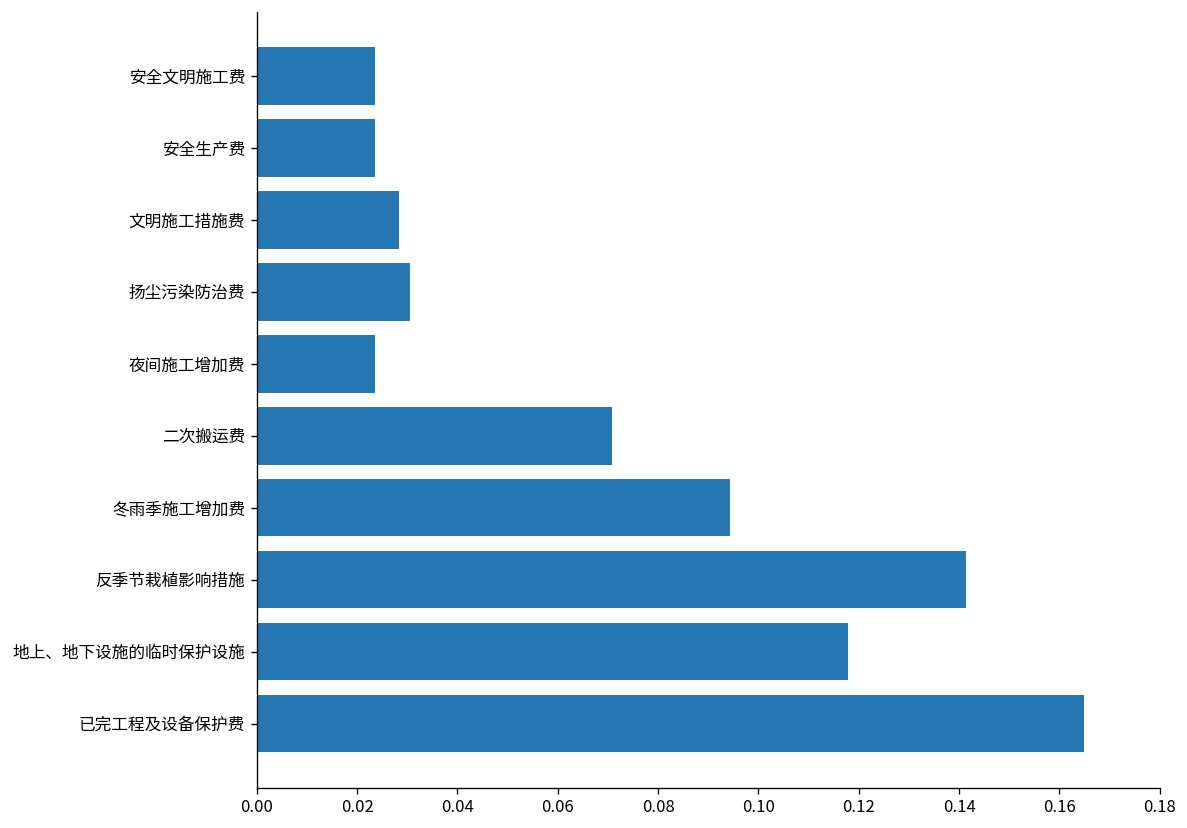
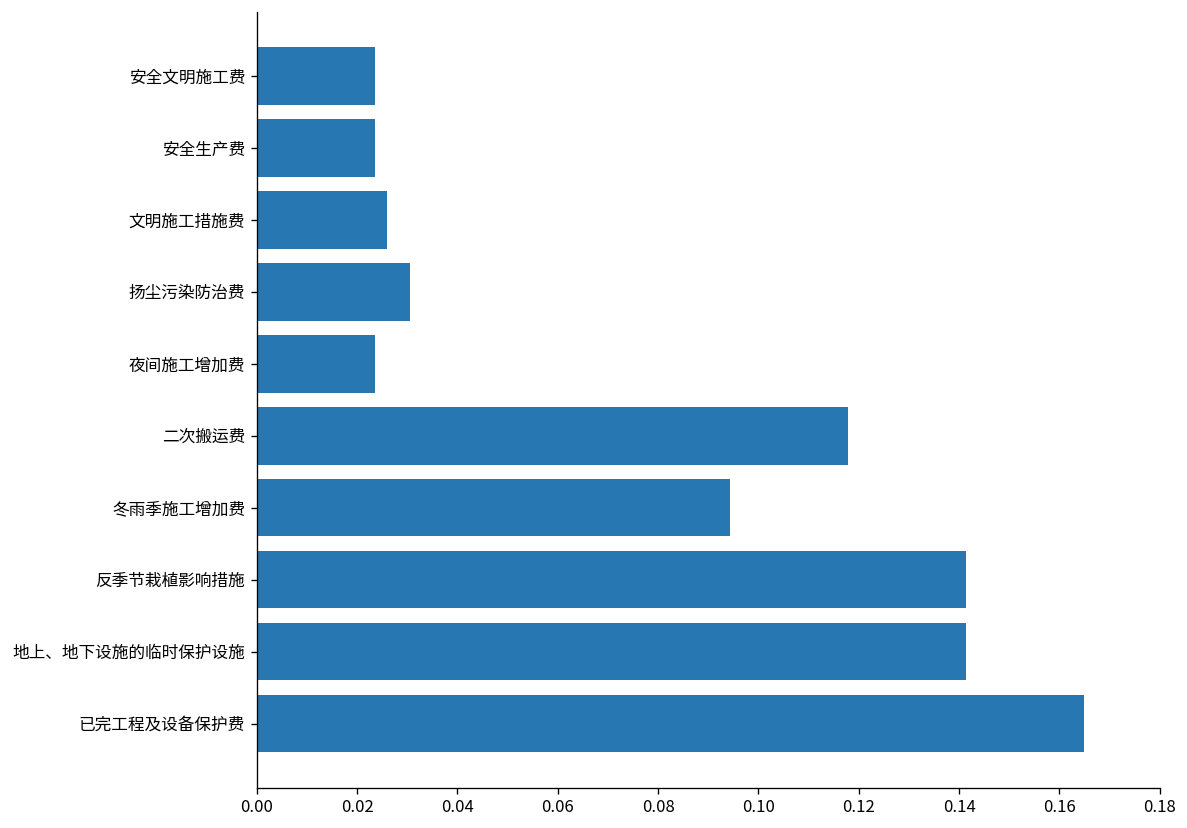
  {
    "安全文明施工费": 0.024,
    "安全生产费": 0.024,
-   "文明施工措施费": 0.028,
+   "文明施工措施费": 0.026,
    "扬尘污染防治费": 0.031,
    "夜间施工增加费": 0.024,
-   "二次搬运费": 0.071,
+   "二次搬运费": 0.118,
    "冬雨季施工增加费": 0.094,
    "反季节栽植影响措施": 0.141,
-   "地上、地下设施的临时保护设施": 0.118,
+   "地上、地下设施的临时保护设施": 0.141,
    "已完工程及设备保护费": 0.165
  }
